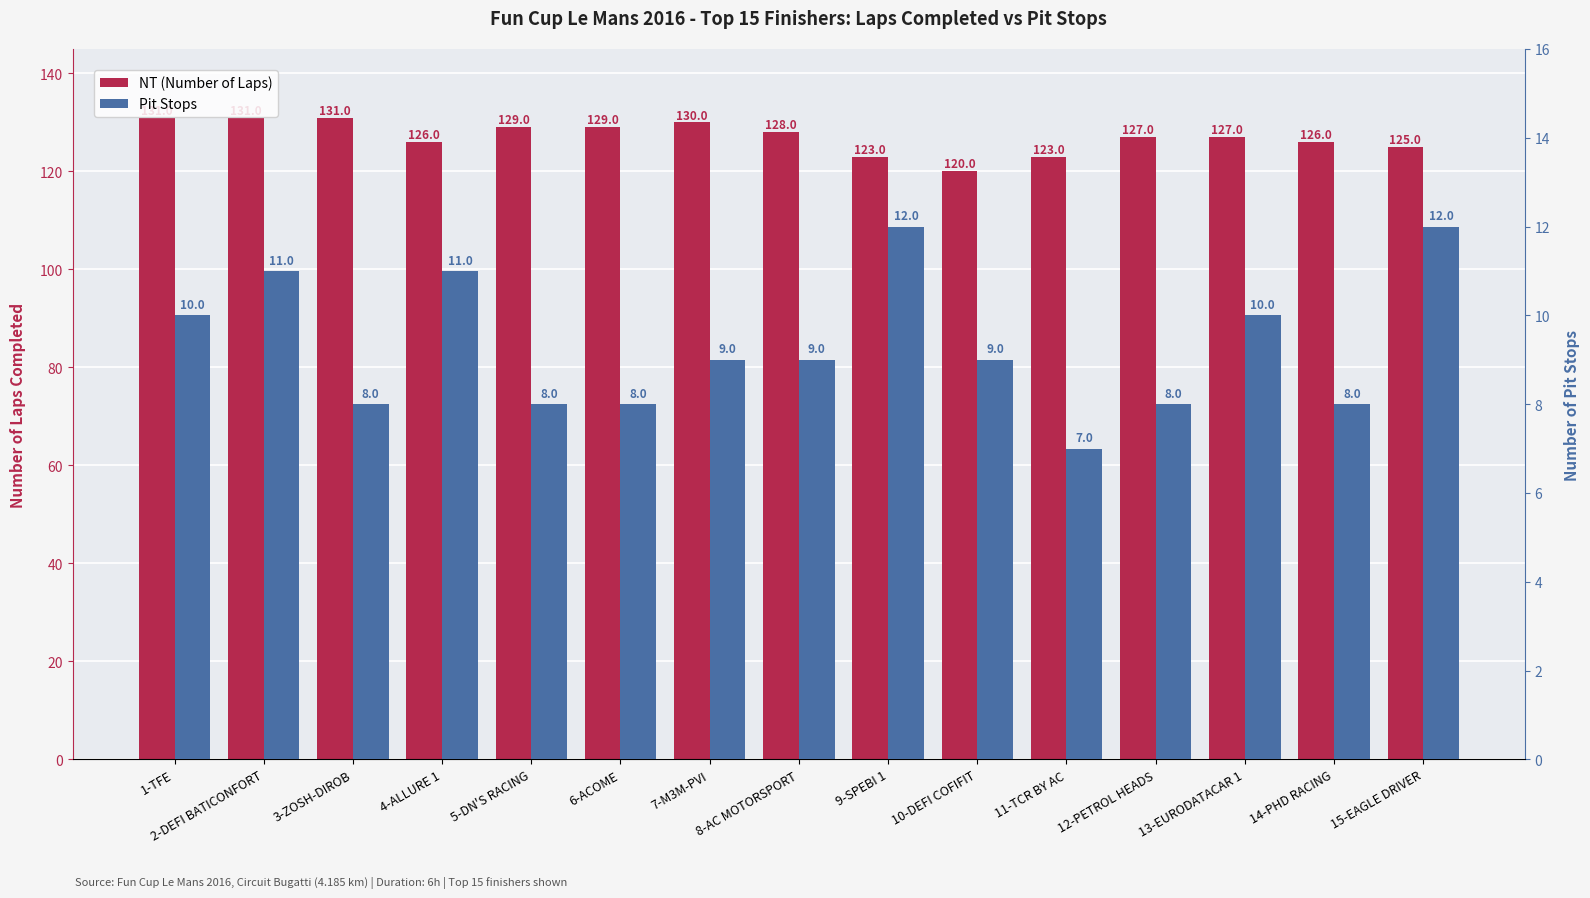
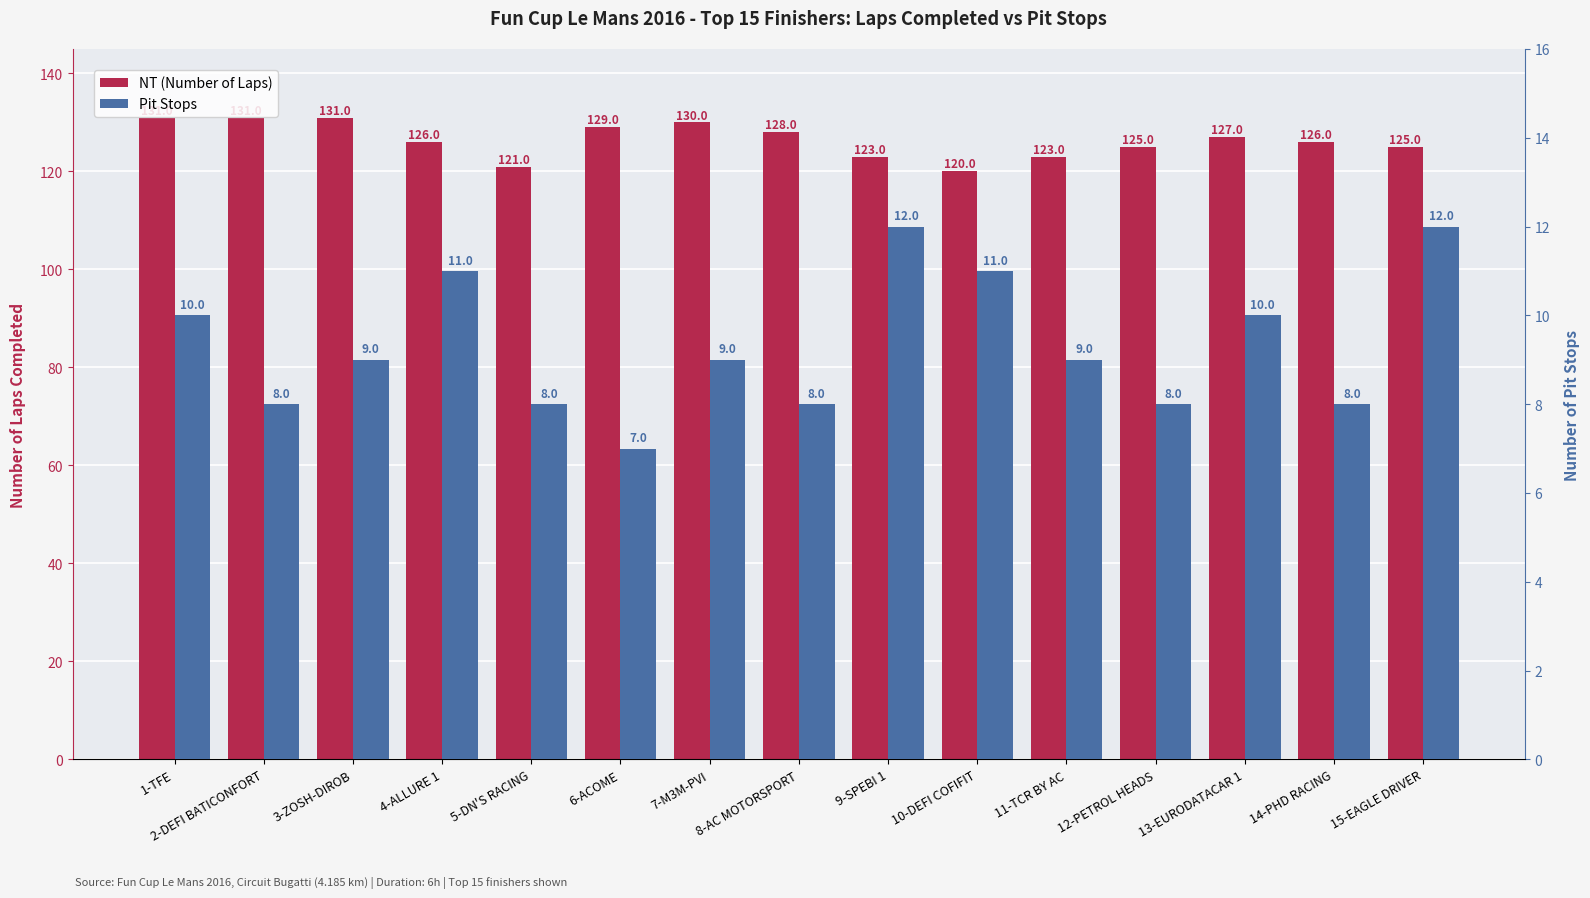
  {
    "NT (Number of Laps)": {
      "3-ZOSH-DIROB": 131.0,
      "4-ALLURE 1": 126.0,
-     "5-DN'S RACING": 129.0,
+     "5-DN'S RACING": 121.0,
      "6-ACOME": 129.0,
      "7-M3M-PVI": 130.0,
      "8-AC MOTORSPORT": 128.0,
      "9-SPEBI 1": 123.0,
      "10-DEFI COFIFIT": 120.0,
      "11-TCR BY AC": 123.0,
-     "12-PETROL HEADS": 127.0,
+     "12-PETROL HEADS": 125.0,
      "13-EURODATACAR 1": 127.0,
      "14-PHD RACING": 126.0,
      "15-EAGLE DRIVER": 125.0
    },
    "Pit Stops": {
      "1-TFE": 10.0,
-     "2-DEFI BATICONFORT": 11.0,
-     "3-ZOSH-DIROB": 8.0,
+     "2-DEFI BATICONFORT": 8.0,
+     "3-ZOSH-DIROB": 9.0,
      "4-ALLURE 1": 11.0,
      "5-DN'S RACING": 8.0,
-     "6-ACOME": 8.0,
+     "6-ACOME": 7.0,
      "7-M3M-PVI": 9.0,
-     "8-AC MOTORSPORT": 9.0,
+     "8-AC MOTORSPORT": 8.0,
      "9-SPEBI 1": 12.0,
-     "10-DEFI COFIFIT": 9.0,
-     "11-TCR BY AC": 7.0,
+     "10-DEFI COFIFIT": 11.0,
+     "11-TCR BY AC": 9.0,
      "12-PETROL HEADS": 8.0,
      "13-EURODATACAR 1": 10.0,
      "14-PHD RACING": 8.0,
      "15-EAGLE DRIVER": 12.0
    }
  }
